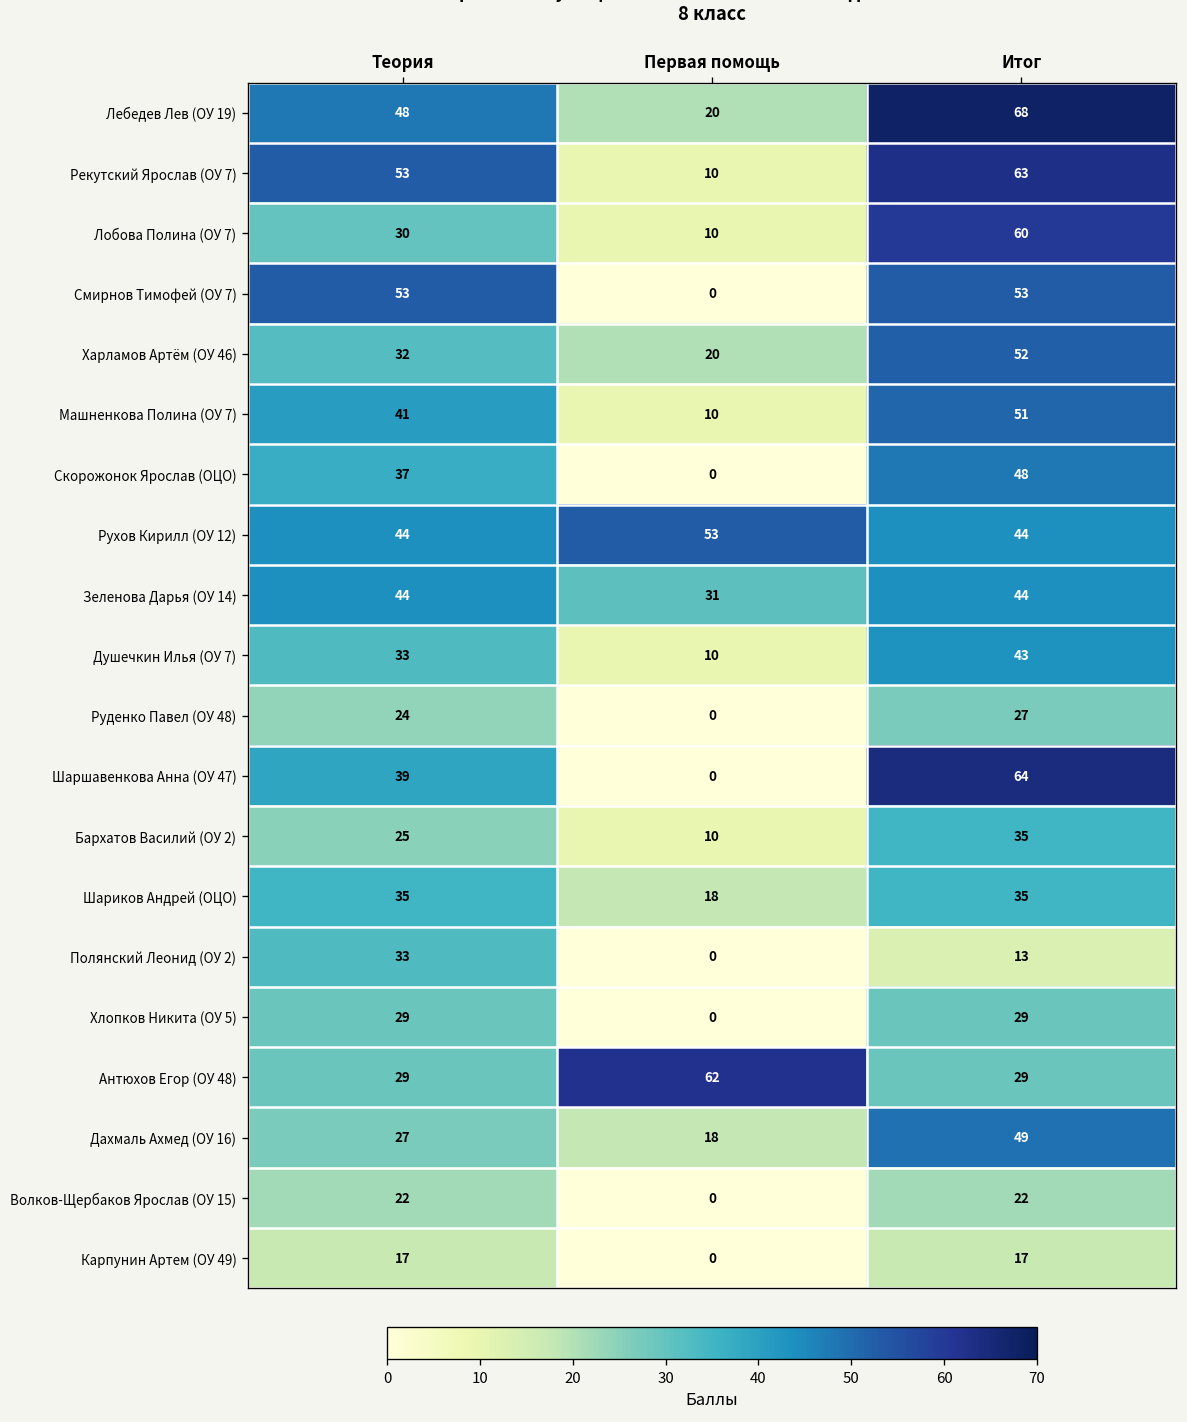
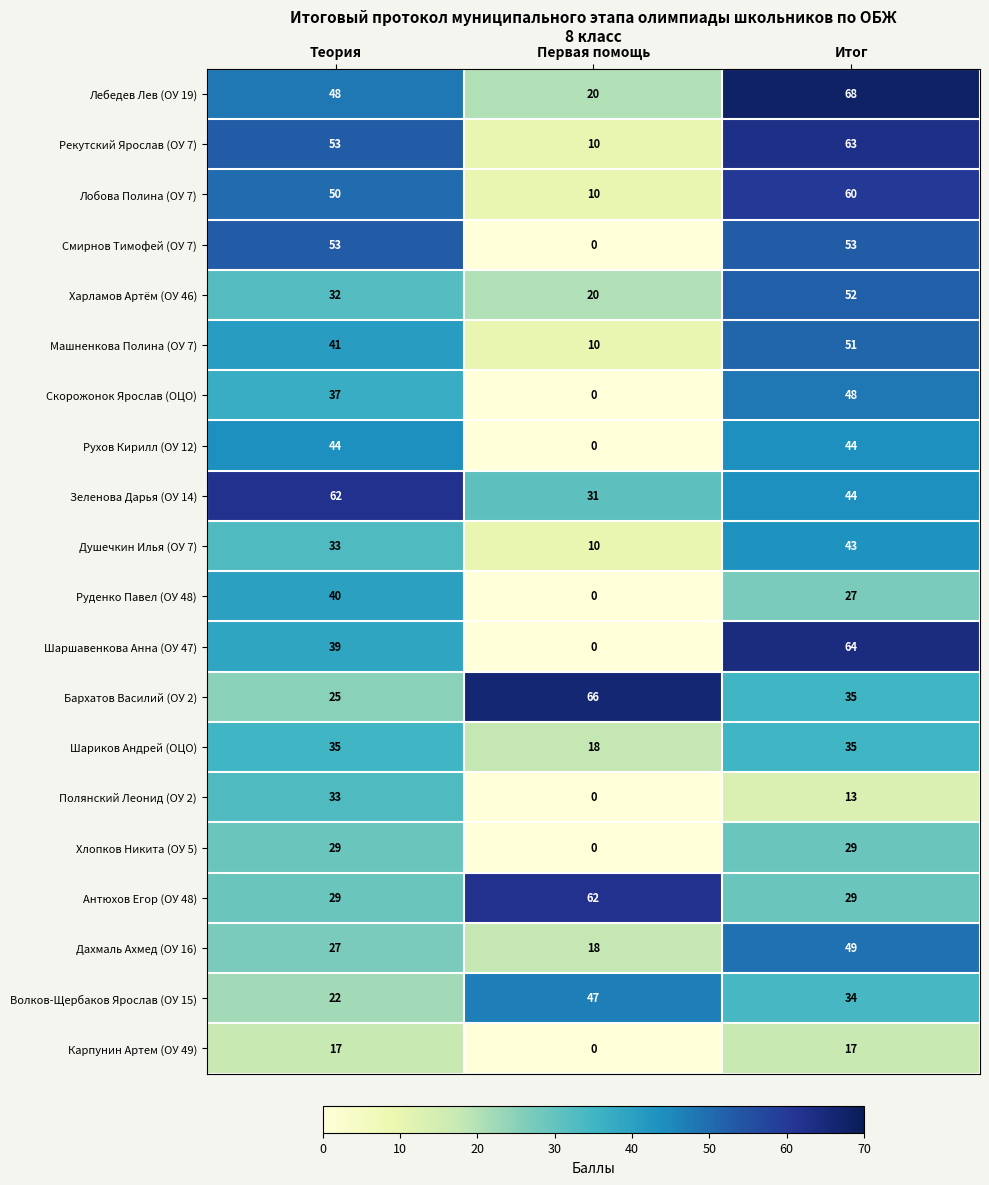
  {
    "Лебедев Лев (ОУ 19)": {
      "Теория": 48,
      "Первая помощь": 20,
      "Итог": 68
    },
    "Рекутский Ярослав (ОУ 7)": {
      "Теория": 53,
      "Первая помощь": 10,
      "Итог": 63
    },
    "Лобова Полина (ОУ 7)": {
-     "Теория": 30,
+     "Теория": 50,
      "Первая помощь": 10,
      "Итог": 60
    },
    "Смирнов Тимофей (ОУ 7)": {
      "Теория": 53,
      "Первая помощь": 0,
      "Итог": 53
    },
    "Харламов Артём (ОУ 46)": {
      "Теория": 32,
      "Первая помощь": 20,
      "Итог": 52
    },
    "Машненкова Полина (ОУ 7)": {
      "Теория": 41,
      "Первая помощь": 10,
      "Итог": 51
    },
    "Скорожонок Ярослав (ОЦО)": {
      "Теория": 37,
      "Первая помощь": 0,
      "Итог": 48
    },
    "Рухов Кирилл (ОУ 12)": {
      "Теория": 44,
-     "Первая помощь": 53,
+     "Первая помощь": 0,
      "Итог": 44
    },
    "Зеленова Дарья (ОУ 14)": {
-     "Теория": 44,
+     "Теория": 62,
      "Первая помощь": 31,
      "Итог": 44
    },
    "Душечкин Илья (ОУ 7)": {
      "Теория": 33,
      "Первая помощь": 10,
      "Итог": 43
    },
    "Руденко Павел (ОУ 48)": {
-     "Теория": 24,
+     "Теория": 40,
      "Первая помощь": 0,
      "Итог": 27
    },
    "Шаршавенкова Анна (ОУ 47)": {
      "Теория": 39,
      "Первая помощь": 0,
      "Итог": 64
    },
    "Бархатов Василий (ОУ 2)": {
      "Теория": 25,
-     "Первая помощь": 10,
+     "Первая помощь": 66,
      "Итог": 35
    },
    "Шариков Андрей (ОЦО)": {
      "Теория": 35,
      "Первая помощь": 18,
      "Итог": 35
    },
    "Полянский Леонид (ОУ 2)": {
      "Теория": 33,
      "Первая помощь": 0,
      "Итог": 13
    },
    "Хлопков Никита (ОУ 5)": {
      "Теория": 29,
      "Первая помощь": 0,
      "Итог": 29
    },
    "Антюхов Егор (ОУ 48)": {
      "Теория": 29,
      "Первая помощь": 62,
      "Итог": 29
    },
    "Дахмаль Ахмед (ОУ 16)": {
      "Теория": 27,
      "Первая помощь": 18,
      "Итог": 49
    },
    "Волков-Щербаков Ярослав (ОУ 15)": {
      "Теория": 22,
-     "Первая помощь": 0,
-     "Итог": 22
+     "Первая помощь": 47,
+     "Итог": 34
    },
    "Карпунин Артем (ОУ 49)": {
      "Теория": 17,
      "Первая помощь": 0,
      "Итог": 17
    }
  }
